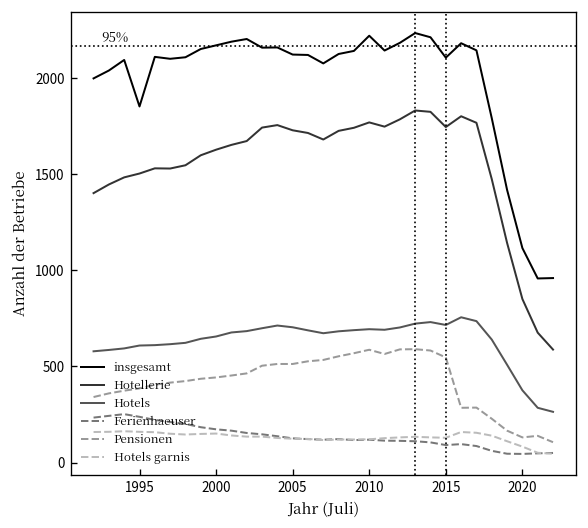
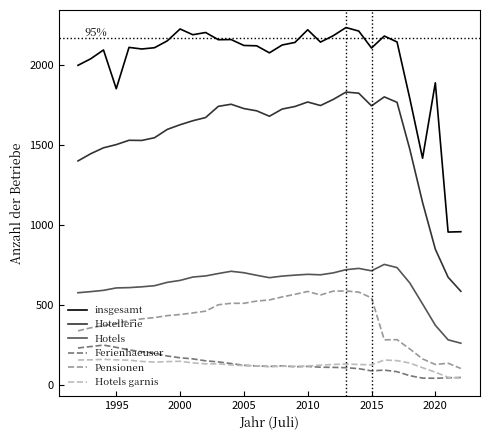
  {
    "insgesamt": {
      "1995": 1850,
-     "2000": 2170,
+     "2000": 2230,
      "2005": 2120,
      "2010": 2220,
      "2015": 2110,
-     "2020": 1120
+     "2020": 1890
    }
  }
